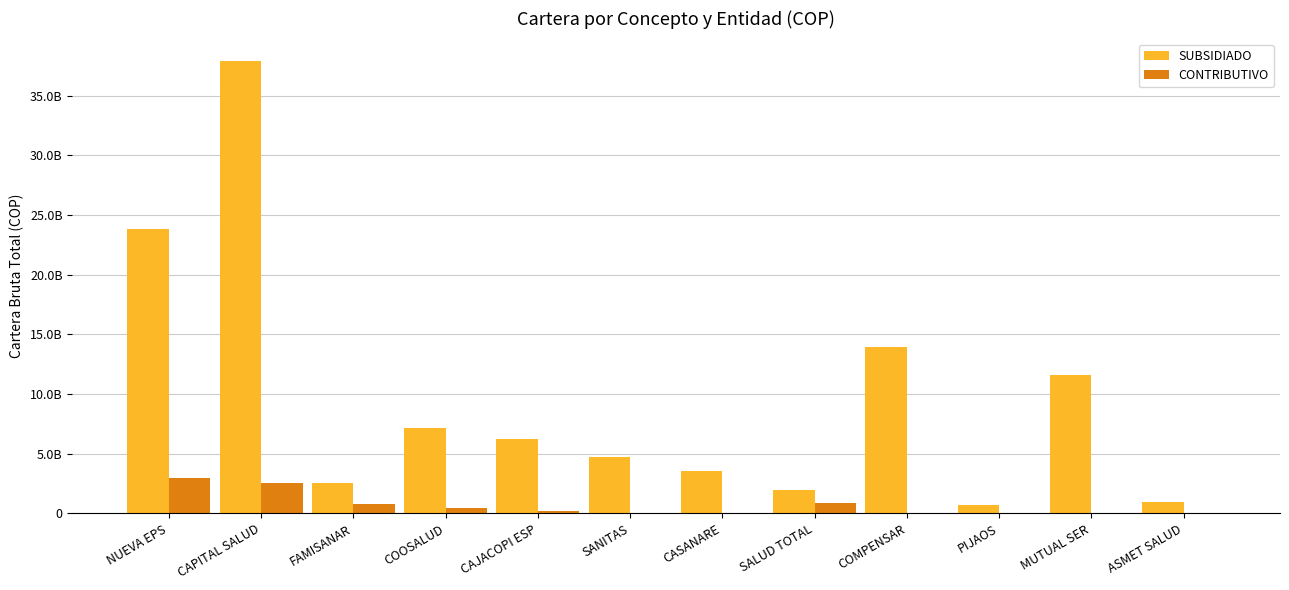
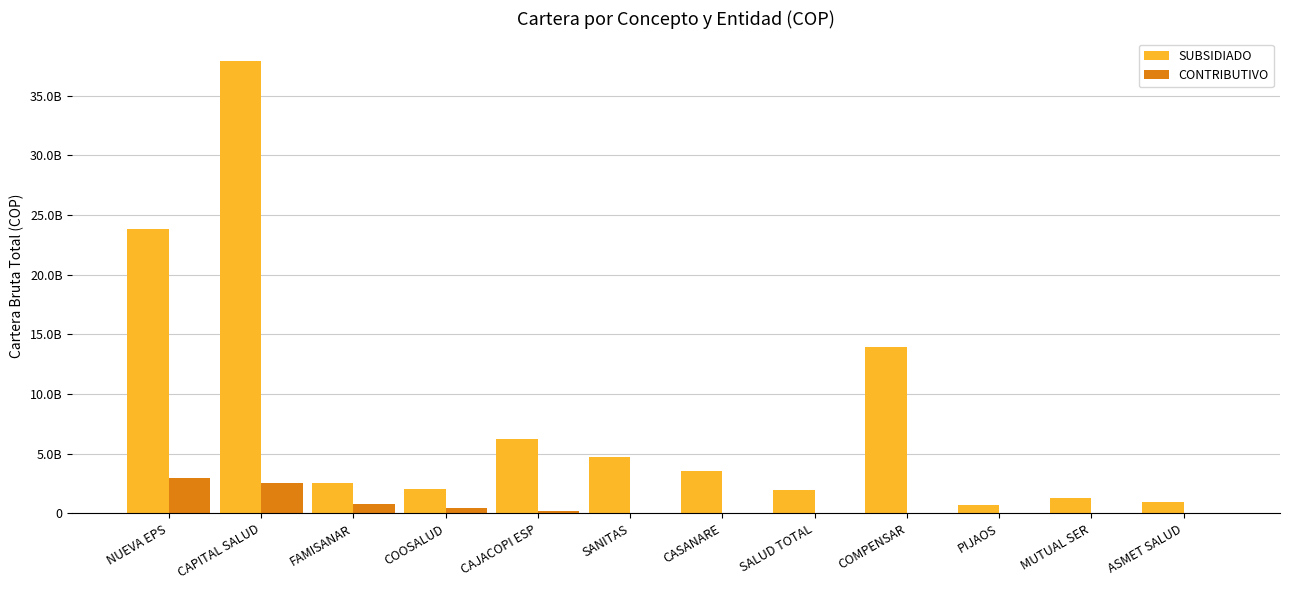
  {
    "SUBSIDIADO": {
      "NUEVA EPS": 23800000000,
      "CAPITAL SALUD": 37900000000,
      "FAMISANAR": 2600000000,
-     "COOSALUD": 7200000000,
+     "COOSALUD": 2000000000,
      "CAJACOPI ESP": 6200000000,
      "SANITAS": 4700000000,
      "CASANARE": 3600000000,
      "SALUD TOTAL": 2000000000,
      "COMPENSAR": 14000000000,
      "PIJAOS": 700000000,
-     "MUTUAL SER": 11600000000,
+     "MUTUAL SER": 1300000000,
      "ASMET SALUD": 900000000
    },
    "CONTRIBUTIVO": {
      "NUEVA EPS": 3000000000,
      "CAPITAL SALUD": 2500000000,
      "FAMISANAR": 800000000,
      "COOSALUD": 500000000,
      "CAJACOPI ESP": 200000000,
-     "SALUD TOTAL": 900000000,
+     "SALUD TOTAL": 0,
      "COMPENSAR": 0,
      "PIJAOS": 0,
      "MUTUAL SER": 0,
      "ASMET SALUD": 0
    }
  }
